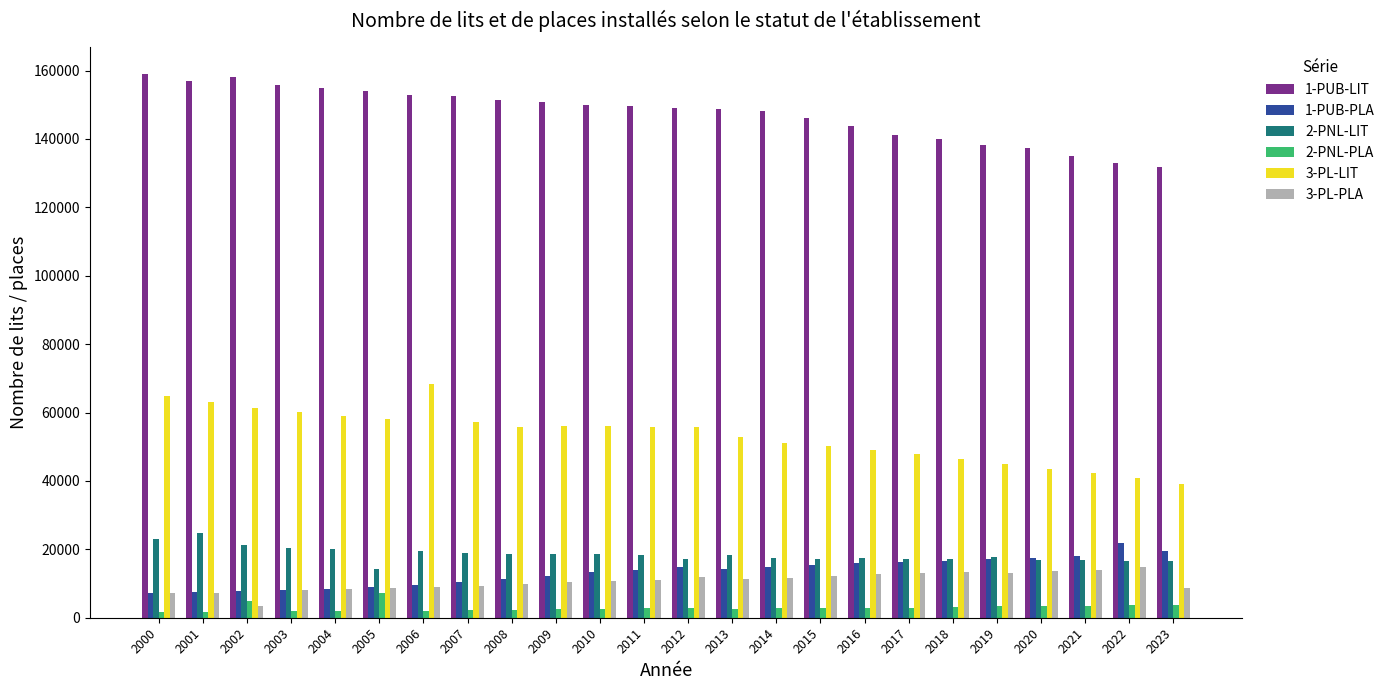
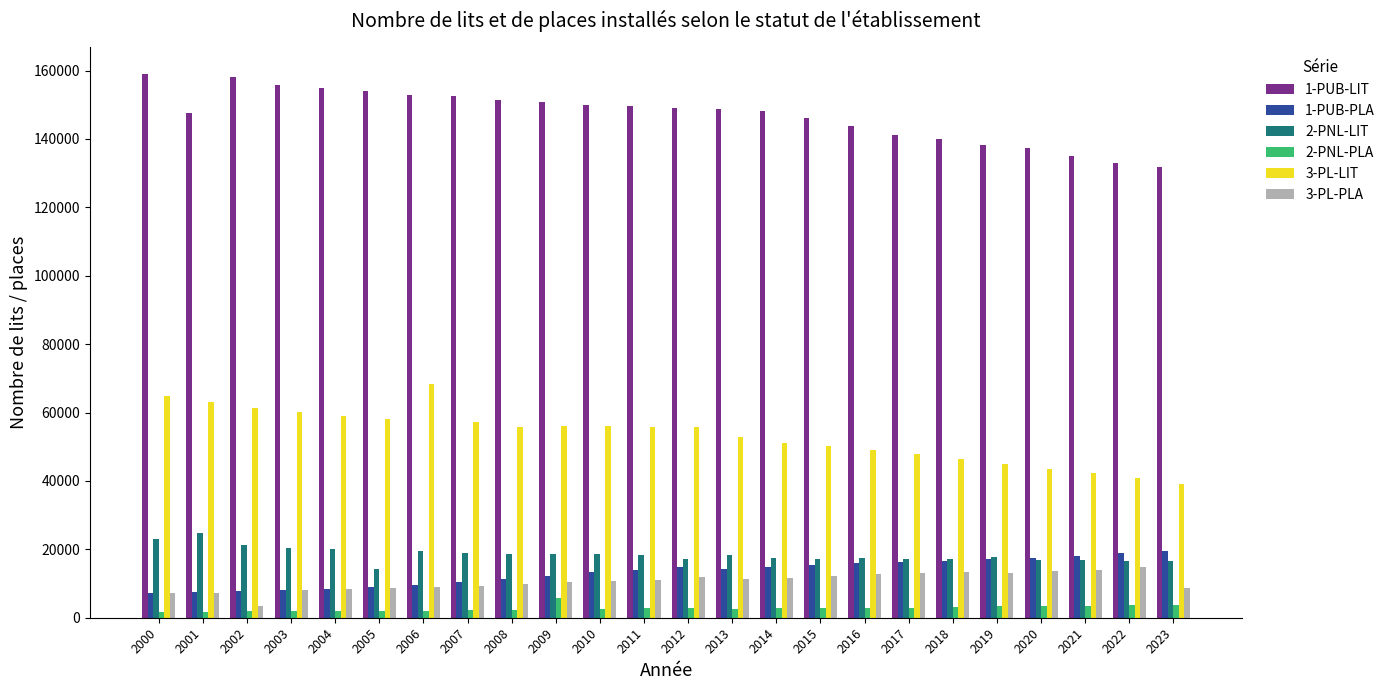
  {
    "1-PUB-LIT": {
      "2000": 159000,
-     "2001": 157000,
+     "2001": 148000,
      "2002": 158000,
      "2003": 156000,
      "2004": 155000,
      "2005": 154000,
      "2006": 153000,
      "2007": 153000,
      "2008": 151000,
      "2009": 151000,
      "2010": 150000,
      "2011": 150000,
      "2012": 149000,
      "2013": 149000,
      "2014": 148000,
      "2015": 146000,
      "2016": 144000,
      "2017": 141000,
      "2018": 140000,
      "2019": 138000,
      "2020": 137000,
      "2021": 135000,
      "2022": 133000,
      "2023": 132000
    },
    "1-PUB-PLA": {
      "2000": 7000,
      "2001": 7000,
      "2002": 8000,
      "2003": 8000,
      "2004": 9000,
      "2005": 9000,
      "2006": 9000,
      "2007": 10000,
      "2008": 11000,
      "2009": 12000,
      "2010": 13000,
      "2011": 14000,
      "2012": 15000,
      "2013": 14000,
      "2014": 15000,
      "2015": 15000,
      "2016": 16000,
      "2017": 16000,
      "2018": 17000,
      "2019": 17000,
      "2020": 17000,
      "2021": 18000,
-     "2022": 22000,
+     "2022": 19000,
      "2023": 20000
    },
    "2-PNL-LIT": {
      "2000": 23000,
      "2001": 25000,
      "2002": 21000,
      "2003": 20000,
      "2004": 20000,
      "2005": 14000,
      "2006": 19000,
      "2007": 19000,
      "2008": 19000,
      "2009": 19000,
      "2010": 19000,
      "2011": 18000,
      "2012": 17000,
      "2013": 18000,
      "2014": 18000,
      "2015": 17000,
      "2016": 17000,
      "2017": 17000,
      "2018": 17000,
      "2019": 18000,
      "2020": 17000,
      "2021": 17000,
      "2022": 16000,
      "2023": 16000
    },
    "2-PNL-PLA": {
      "2000": 2000,
      "2001": 2000,
-     "2002": 5000,
+     "2002": 2000,
      "2003": 2000,
      "2004": 2000,
-     "2005": 7000,
+     "2005": 2000,
      "2006": 2000,
      "2007": 2000,
      "2008": 2000,
-     "2009": 2000,
+     "2009": 6000,
      "2010": 3000,
      "2011": 3000,
      "2012": 3000,
      "2013": 3000,
      "2014": 3000,
      "2015": 3000,
      "2016": 3000,
      "2017": 3000,
      "2018": 3000,
      "2019": 3000,
      "2020": 3000,
      "2021": 3000,
      "2022": 4000,
      "2023": 4000
    },
    "3-PL-LIT": {
      "2000": 65000,
      "2001": 63000,
      "2002": 61000,
      "2003": 60000,
      "2004": 59000,
      "2005": 58000,
      "2006": 68000,
      "2007": 57000,
      "2008": 56000,
      "2009": 56000,
      "2010": 56000,
      "2011": 56000,
      "2012": 56000,
      "2013": 53000,
      "2014": 51000,
      "2015": 50000,
      "2016": 49000,
      "2017": 48000,
      "2018": 46000,
      "2019": 45000,
      "2020": 44000,
      "2021": 42000,
      "2022": 41000,
      "2023": 39000
    },
    "3-PL-PLA": {
      "2000": 7000,
      "2001": 7000,
      "2002": 3000,
      "2003": 8000,
      "2004": 8000,
      "2005": 9000,
      "2006": 9000,
      "2007": 9000,
      "2008": 10000,
      "2009": 10000,
      "2010": 11000,
      "2011": 11000,
      "2012": 12000,
      "2013": 11000,
      "2014": 12000,
      "2015": 12000,
      "2016": 13000,
      "2017": 13000,
      "2018": 13000,
      "2019": 13000,
      "2020": 14000,
      "2021": 14000,
      "2022": 15000,
      "2023": 9000
    }
  }
